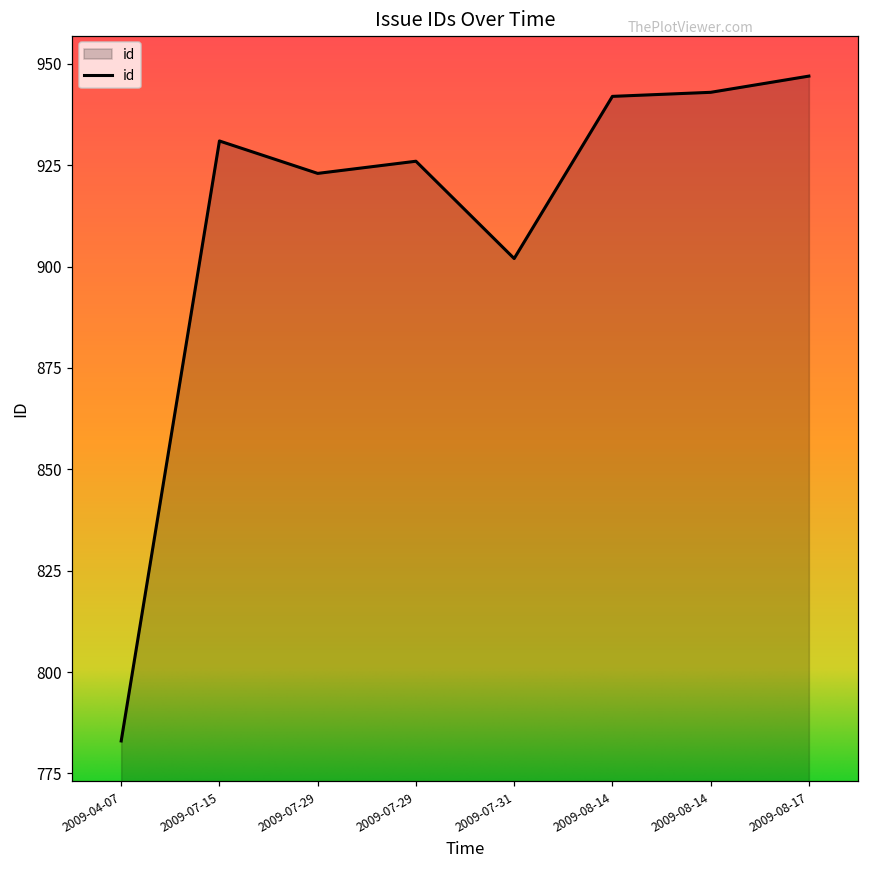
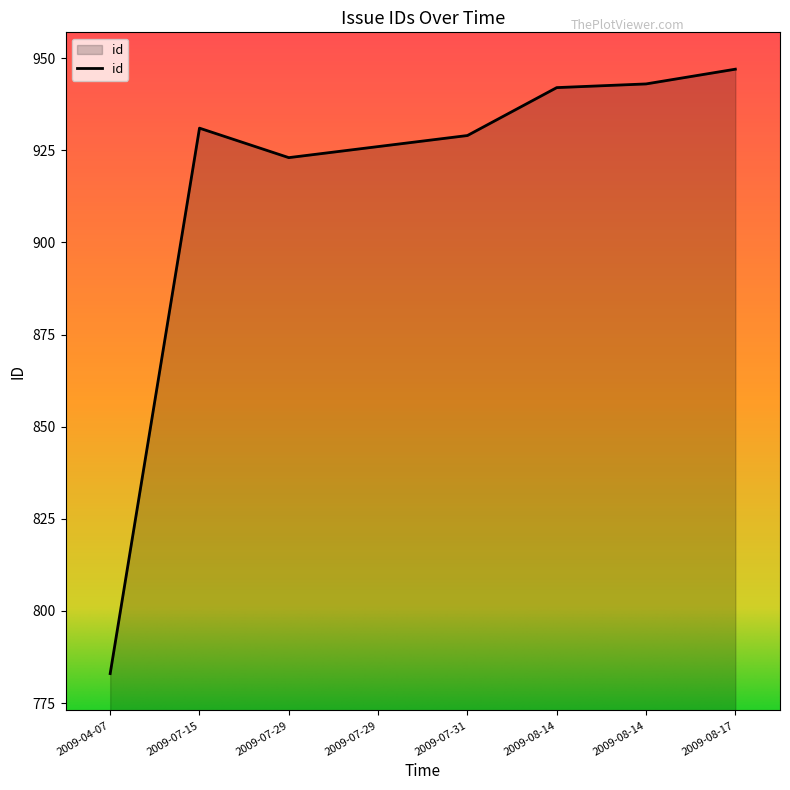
  {
    "2009-04-07": 783,
    "2009-07-15": 931,
-   "2009-07-31": 902,
+   "2009-07-31": 929,
    "2009-08-17": 947
  }
